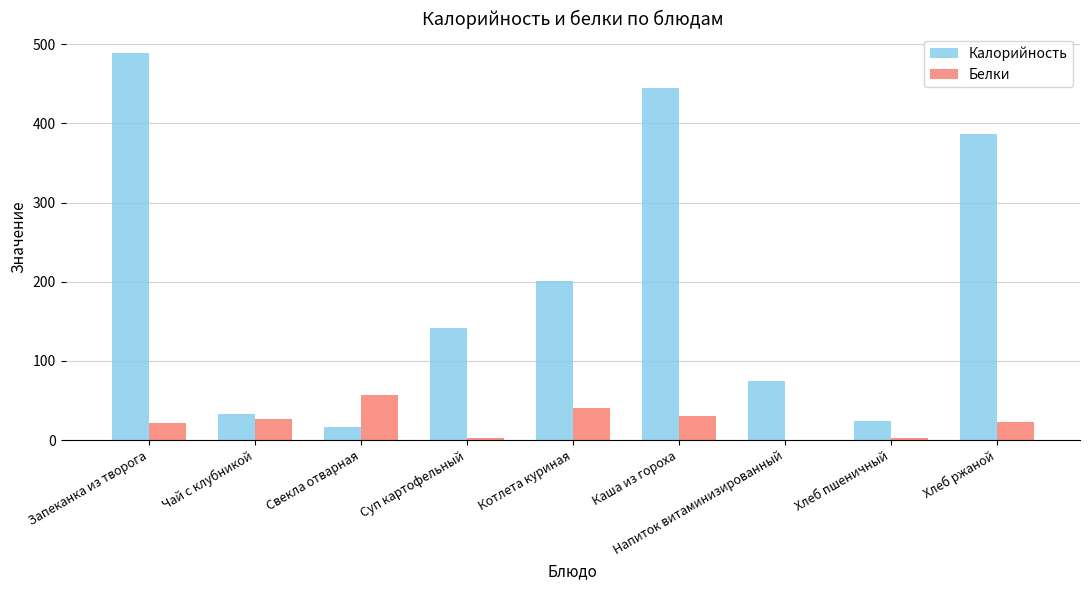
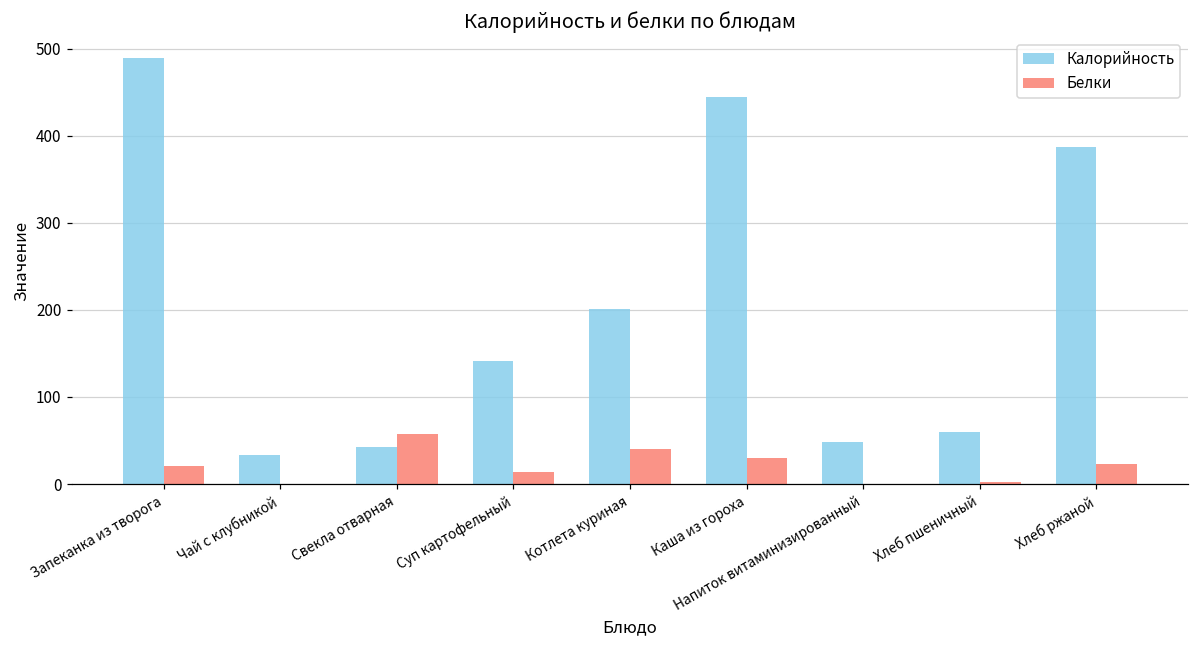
  {
    "Калорийность": {
      "Запеканка из творога": 490,
      "Чай с клубникой": 30,
-     "Свекла отварная": 20,
+     "Свекла отварная": 40,
      "Суп картофельный": 140,
      "Котлета куриная": 200,
      "Каша из гороха": 450,
-     "Напиток витаминизированный": 80,
-     "Хлеб пшеничный": 20,
+     "Напиток витаминизированный": 50,
+     "Хлеб пшеничный": 60,
      "Хлеб ржаной": 390
    },
    "Белки": {
      "Запеканка из творога": 20,
-     "Чай с клубникой": 30,
+     "Чай с клубникой": 0,
      "Свекла отварная": 60,
-     "Суп картофельный": 0,
+     "Суп картофельный": 10,
      "Котлета куриная": 40,
      "Каша из гороха": 30,
      "Напиток витаминизированный": 0,
      "Хлеб ржаной": 20
    }
  }
